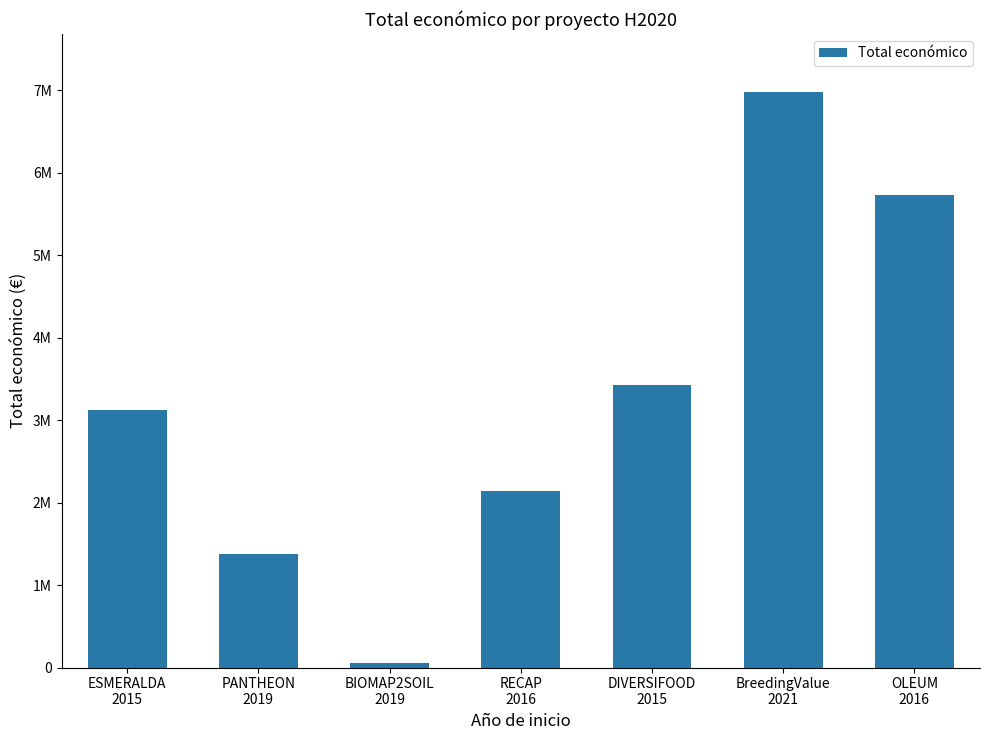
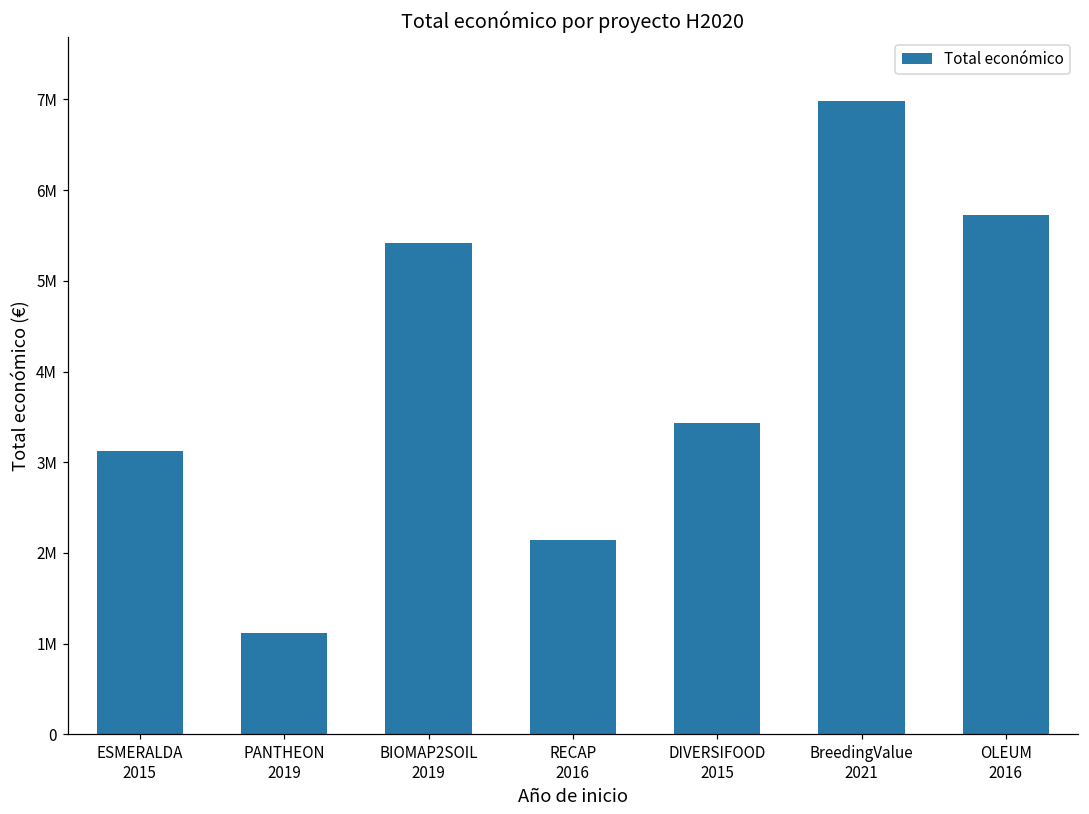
  {
    "ESMERALDA 2015": 3100000,
-   "PANTHEON 2019": 1400000,
-   "BIOMAP2SOIL 2019": 100000,
+   "PANTHEON 2019": 1100000,
+   "BIOMAP2SOIL 2019": 5400000,
    "RECAP 2016": 2100000,
    "DIVERSIFOOD 2015": 3400000,
    "BreedingValue 2021": 7000000,
    "OLEUM 2016": 5700000
  }
